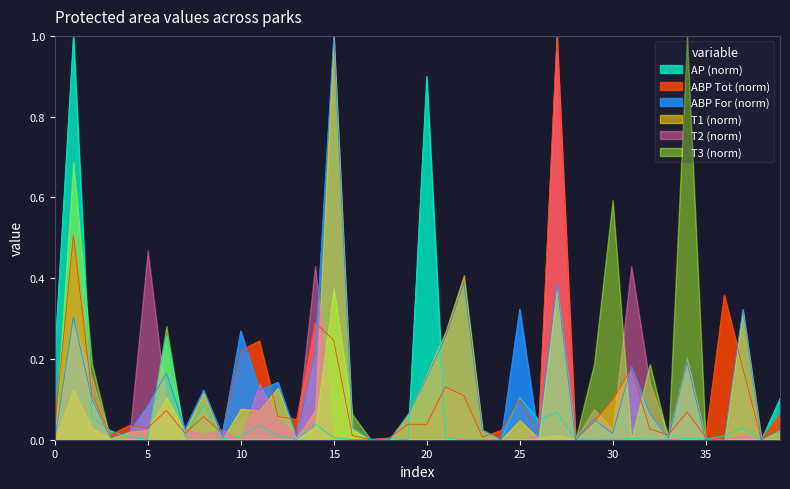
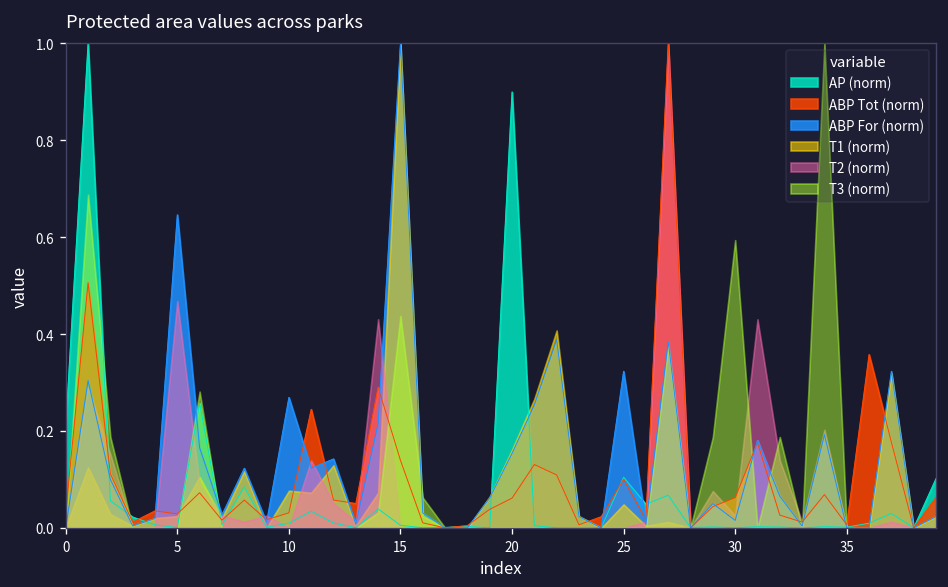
  {
    "AP (norm)": {
      "0": 0.21,
      "10": 0.01,
      "20": 0.90
    },
    "ABP Tot (norm)": {
      "0": 0.03,
-     "10": 0.22,
-     "15": 0.25,
-     "20": 0.04,
-     "30": 0.10
+     "10": 0.03,
+     "15": 0.14,
+     "20": 0.06,
+     "30": 0.06
    },
    "ABP For (norm)": {
-     "5": 0.08,
+     "5": 0.65,
      "10": 0.27,
      "20": 0.15,
      "25": 0.32,
      "30": 0.02
    },
    "T1 (norm)": {
      "10": 0.08,
      "20": 0.16,
      "25": 0.05
    },
    "T2 (norm)": {
      "5": 0.47,
      "30": 0.03
    },
    "T3 (norm)": {
-     "15": 0.38,
+     "15": 0.44,
      "30": 0.59
    }
  }
